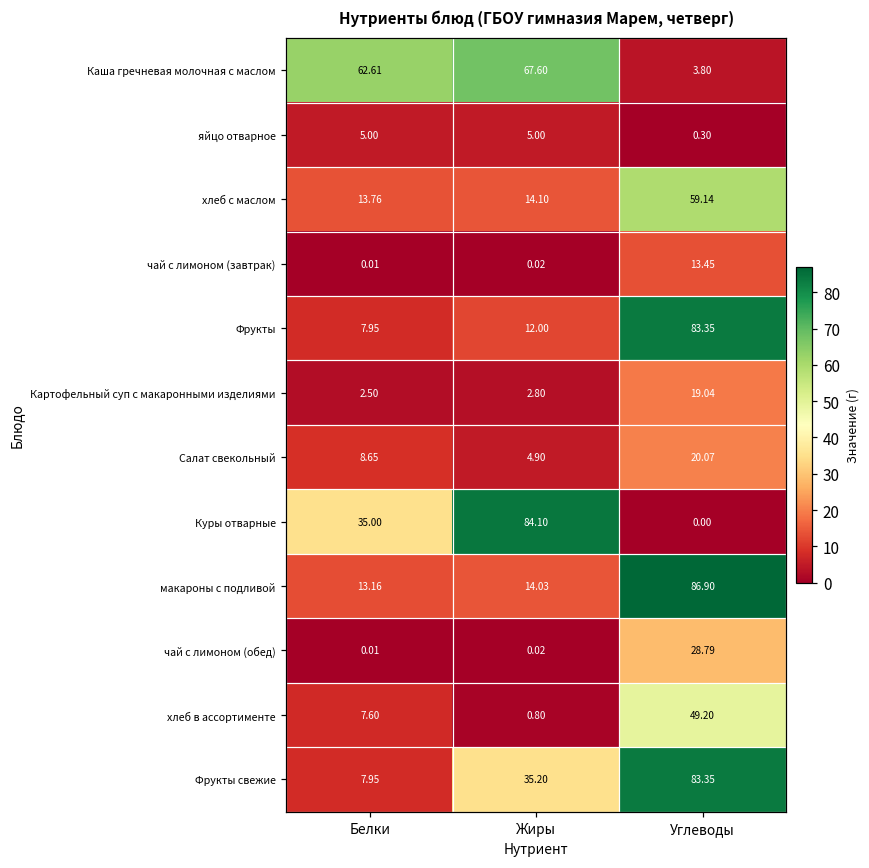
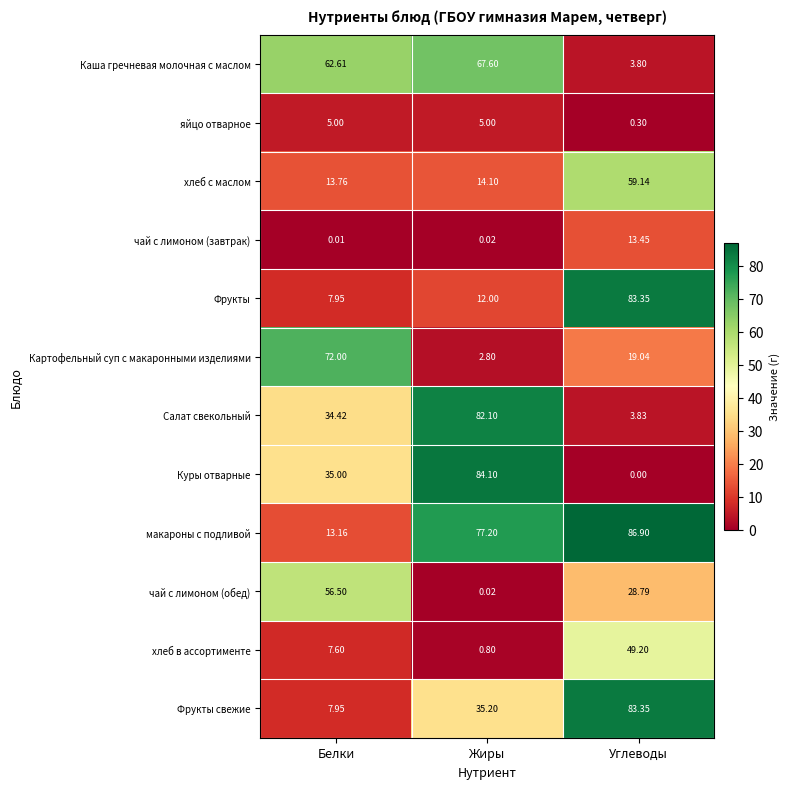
  {
    "Каша гречневая молочная с маслом": {
      "Белки": 62.61,
      "Жиры": 67.60,
      "Углеводы": 3.80
    },
    "яйцо отварное": {
      "Белки": 5.00,
      "Жиры": 5.00,
      "Углеводы": 0.30
    },
    "хлеб с маслом": {
      "Белки": 13.76,
      "Жиры": 14.10,
      "Углеводы": 59.14
    },
    "чай с лимоном (завтрак)": {
      "Белки": 0.01,
      "Жиры": 0.02,
      "Углеводы": 13.45
    },
    "Фрукты": {
      "Белки": 7.95,
      "Жиры": 12.00,
      "Углеводы": 83.35
    },
    "Картофельный суп с макаронными изделиями": {
-     "Белки": 2.50,
+     "Белки": 72.00,
      "Жиры": 2.80,
      "Углеводы": 19.04
    },
    "Салат свекольный": {
-     "Белки": 8.65,
-     "Жиры": 4.90,
-     "Углеводы": 20.07
+     "Белки": 34.42,
+     "Жиры": 82.10,
+     "Углеводы": 3.83
    },
    "Куры отварные": {
      "Белки": 35.00,
      "Жиры": 84.10,
      "Углеводы": 0.00
    },
    "макароны с подливой": {
      "Белки": 13.16,
-     "Жиры": 14.03,
+     "Жиры": 77.20,
      "Углеводы": 86.90
    },
    "чай с лимоном (обед)": {
-     "Белки": 0.01,
+     "Белки": 56.50,
      "Жиры": 0.02,
      "Углеводы": 28.79
    },
    "хлеб в ассортименте": {
      "Белки": 7.60,
      "Жиры": 0.80,
      "Углеводы": 49.20
    },
    "Фрукты свежие": {
      "Белки": 7.95,
      "Жиры": 35.20,
      "Углеводы": 83.35
    }
  }
